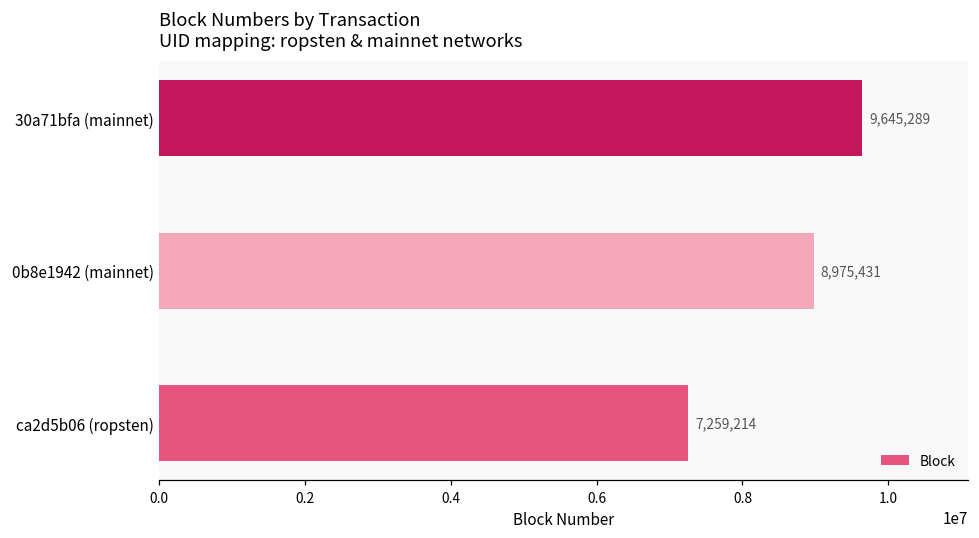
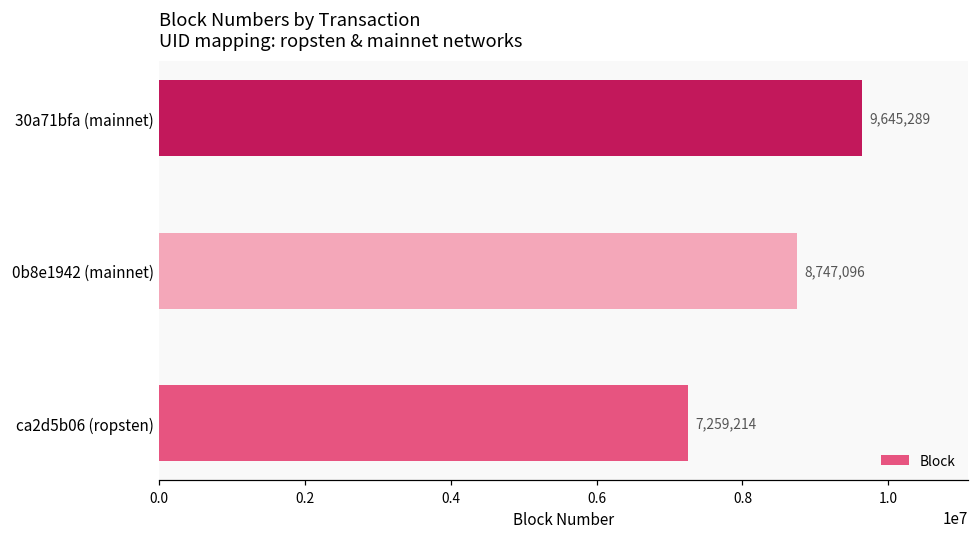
  {
    "30a71bfa (mainnet)": "9,645,289",
-   "0b8e1942 (mainnet)": "8,975,431",
+   "0b8e1942 (mainnet)": "8,747,096",
    "ca2d5b06 (ropsten)": "7,259,214"
  }
